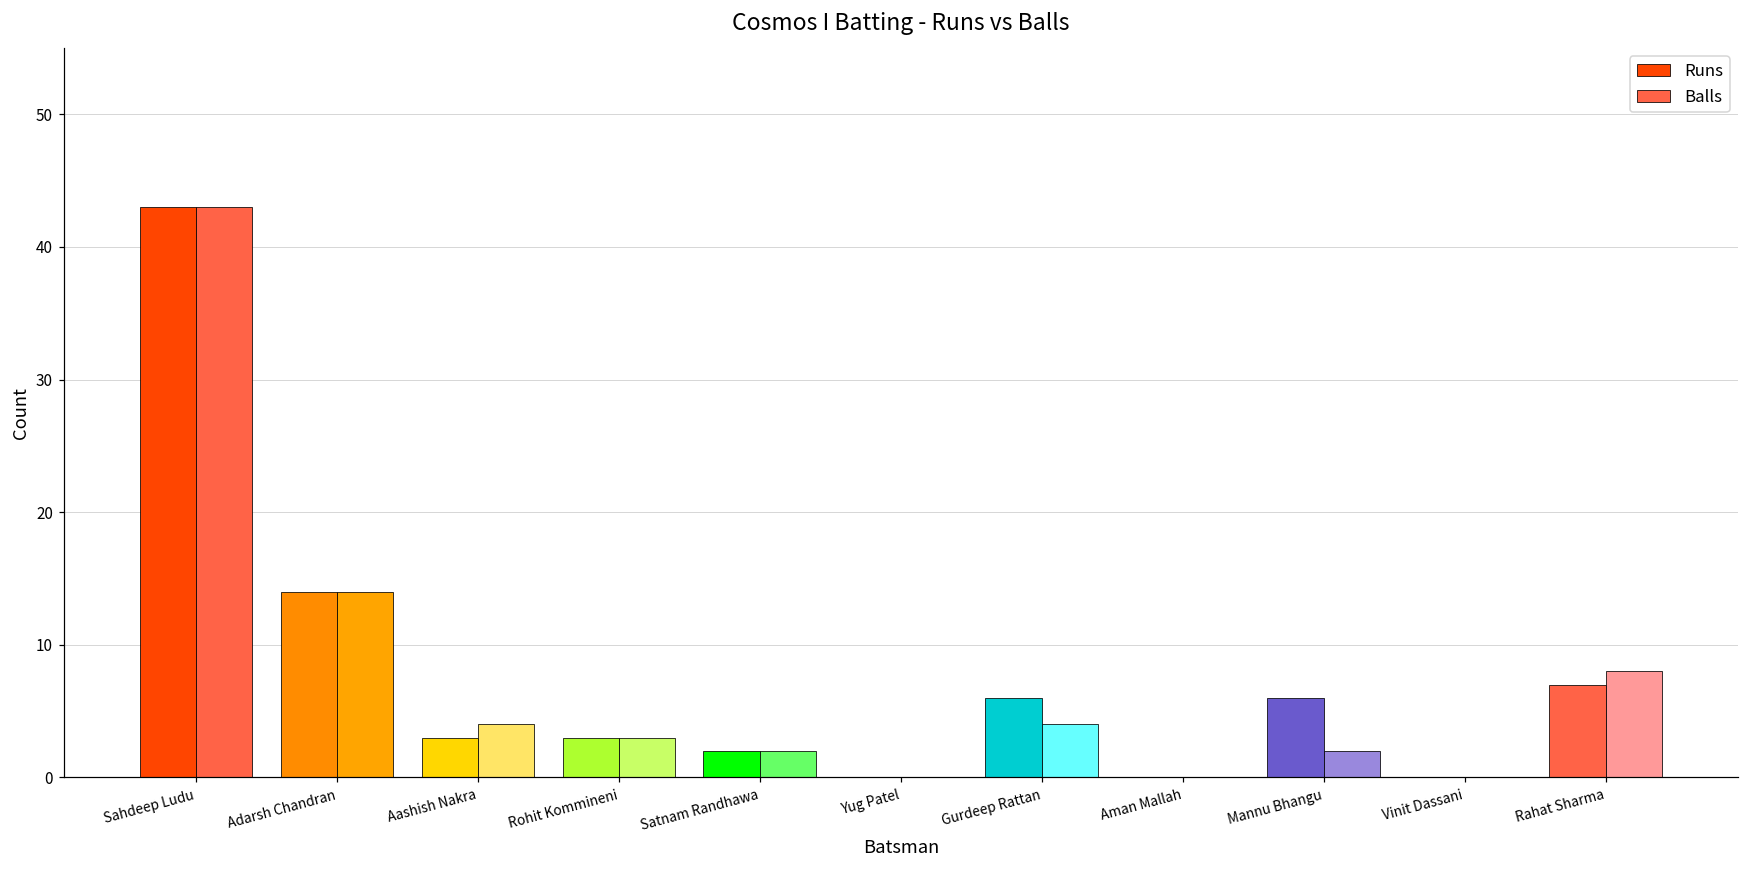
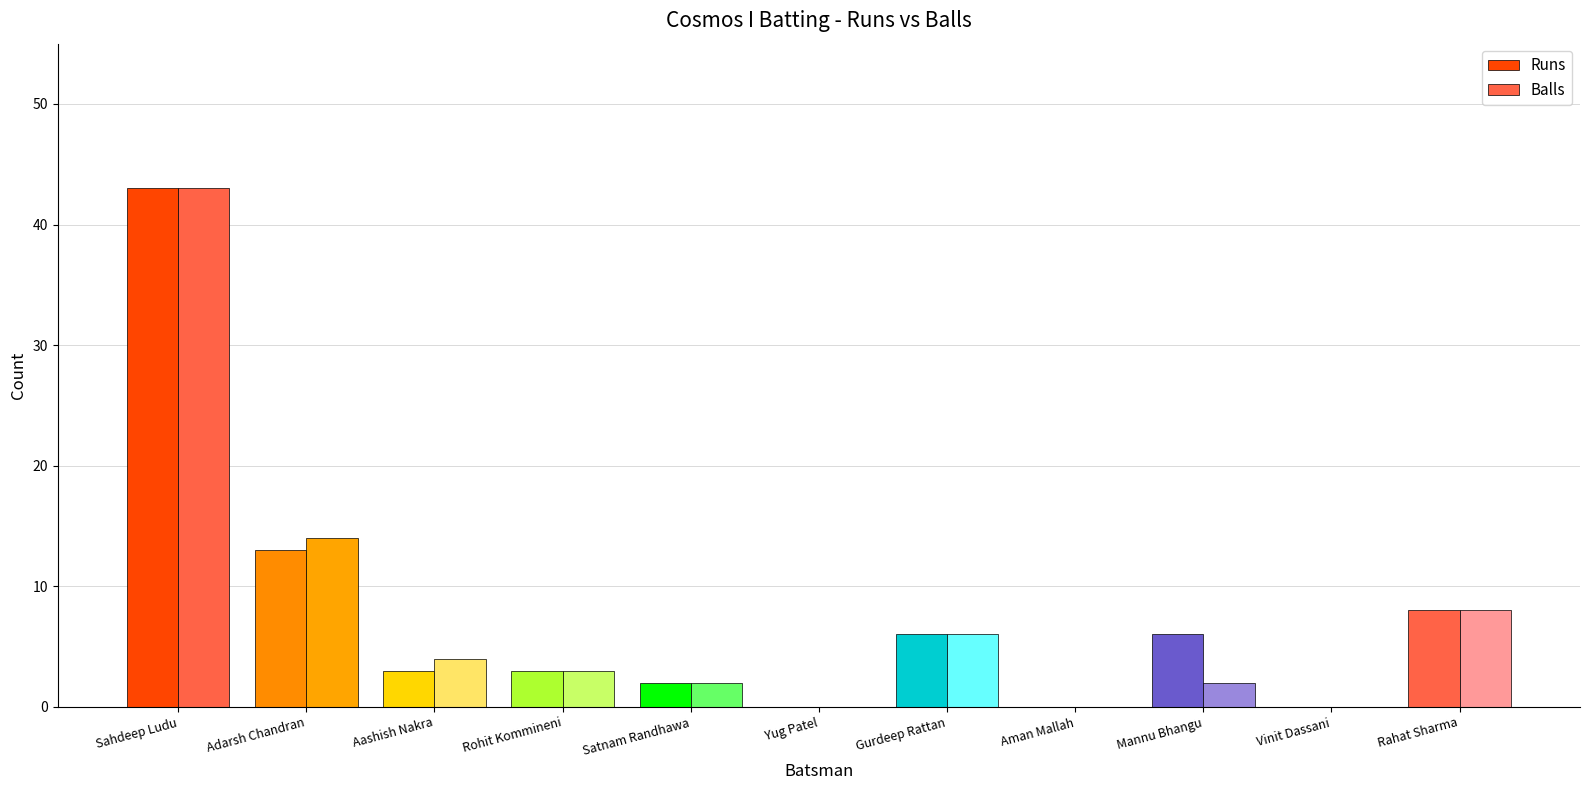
  {
    "Runs": {
      "Sahdeep Ludu": 43,
-     "Adarsh Chandran": 14,
+     "Adarsh Chandran": 13,
      "Aashish Nakra": 3,
      "Rohit Kommineni": 3,
      "Satnam Randhawa": 2,
      "Yug Patel": 0,
      "Gurdeep Rattan": 6,
      "Aman Mallah": 0,
      "Mannu Bhangu": 6,
      "Vinit Dassani": 0,
-     "Rahat Sharma": 7
+     "Rahat Sharma": 8
    },
    "Balls": {
      "Sahdeep Ludu": 43,
      "Adarsh Chandran": 14,
      "Aashish Nakra": 4,
      "Rohit Kommineni": 3,
      "Satnam Randhawa": 2,
      "Yug Patel": 0,
-     "Gurdeep Rattan": 4,
+     "Gurdeep Rattan": 6,
      "Aman Mallah": 0,
      "Mannu Bhangu": 2,
      "Vinit Dassani": 0,
      "Rahat Sharma": 8
    }
  }
